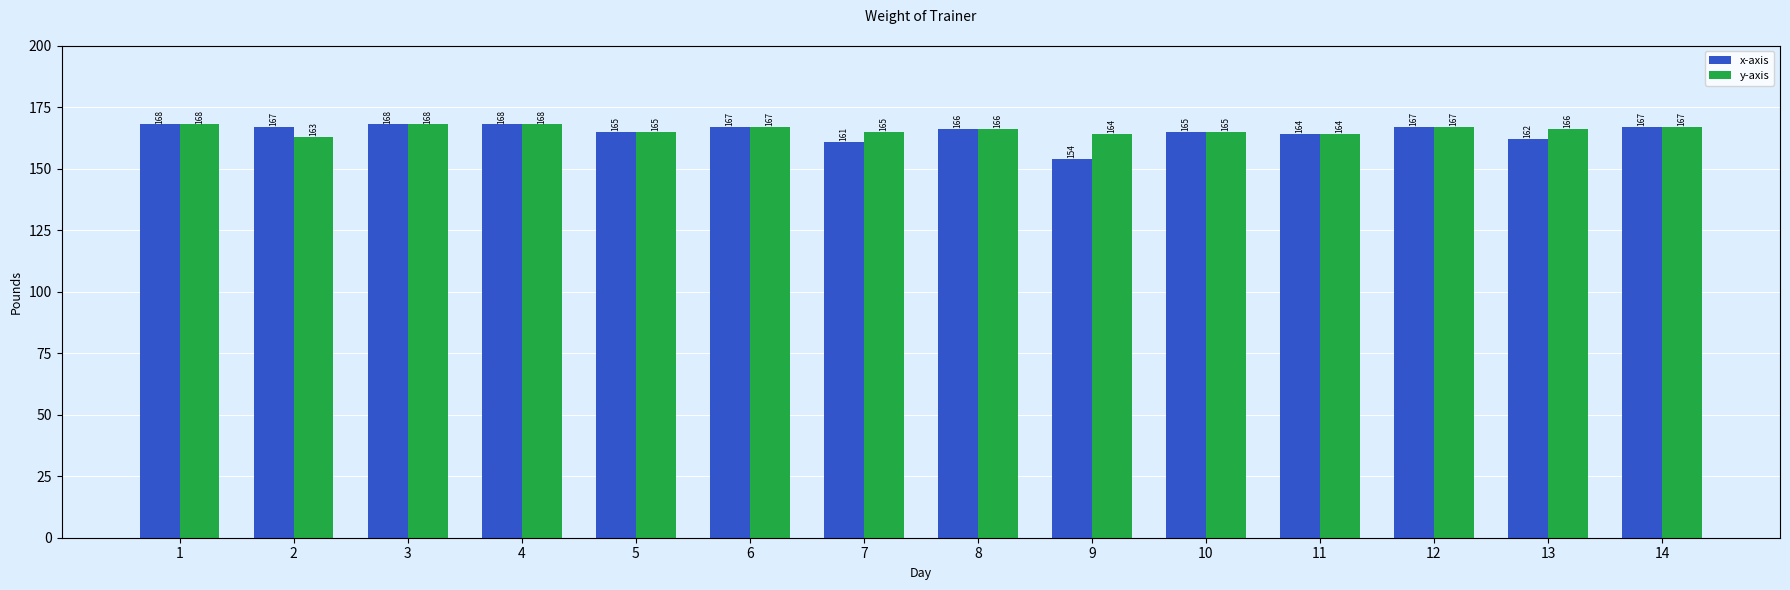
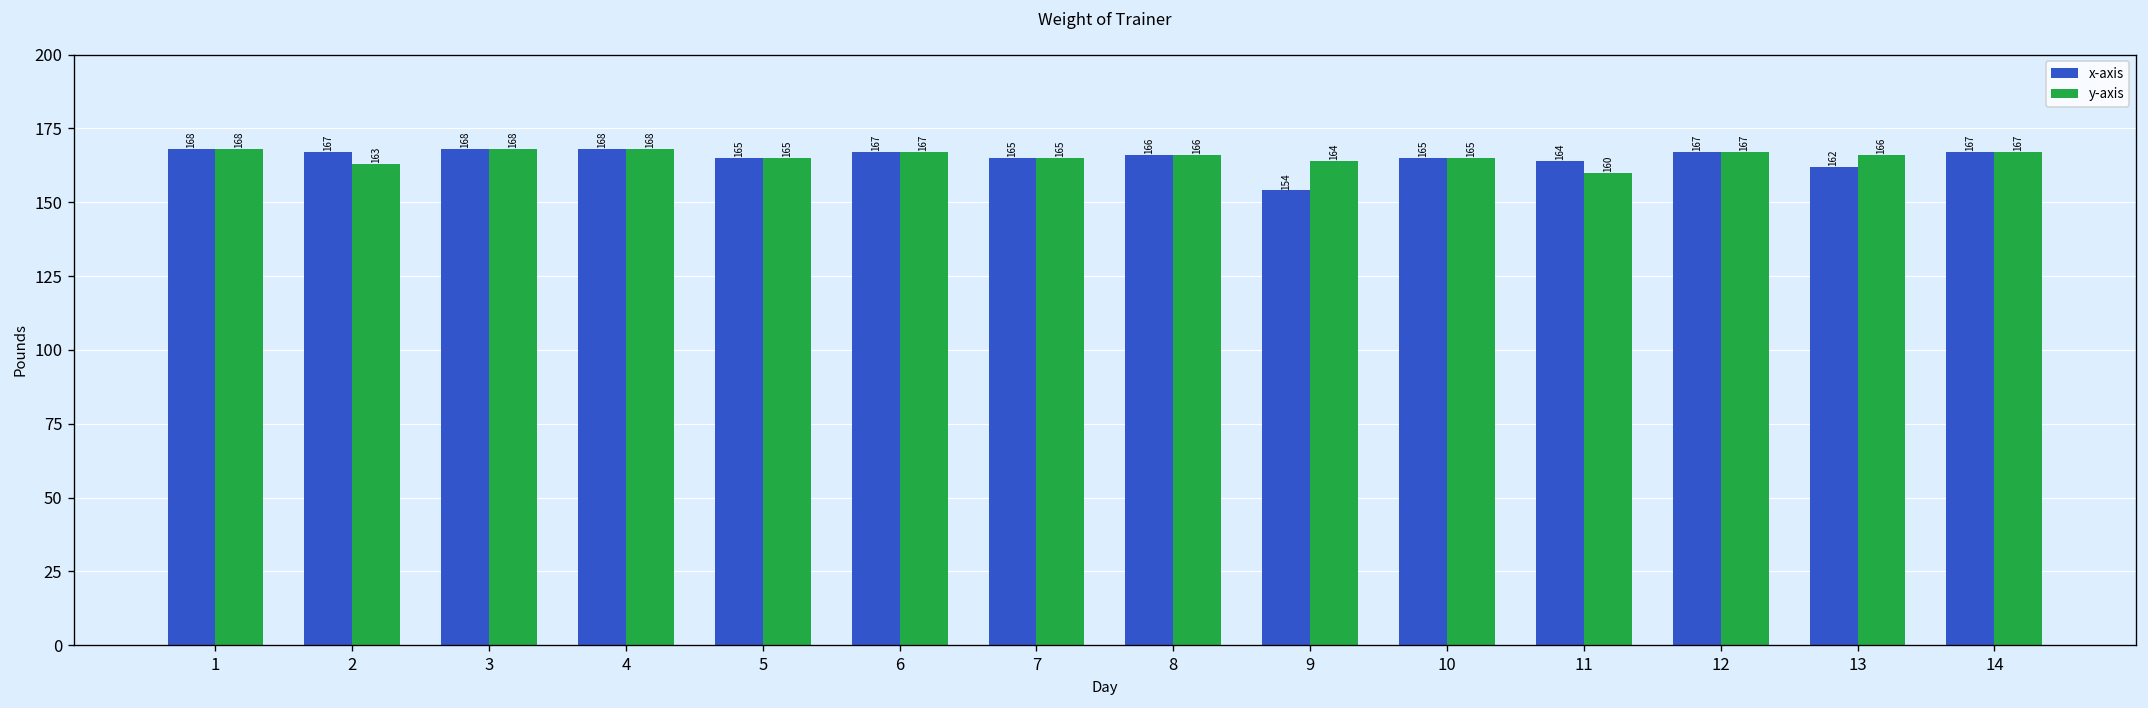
  {
    "x-axis": {
      "1": 168,
      "2": 167,
      "3": 168,
      "4": 168,
      "5": 165,
      "6": 167,
-     "7": 161,
+     "7": 165,
      "8": 166,
      "9": 154,
      "10": 165,
      "11": 164,
      "12": 167,
      "13": 162,
      "14": 167
    },
    "y-axis": {
      "1": 168,
      "2": 163,
      "3": 168,
      "4": 168,
      "5": 165,
      "6": 167,
      "7": 165,
      "8": 166,
      "9": 164,
      "10": 165,
-     "11": 164,
+     "11": 160,
      "12": 167,
      "13": 166,
      "14": 167
    }
  }
